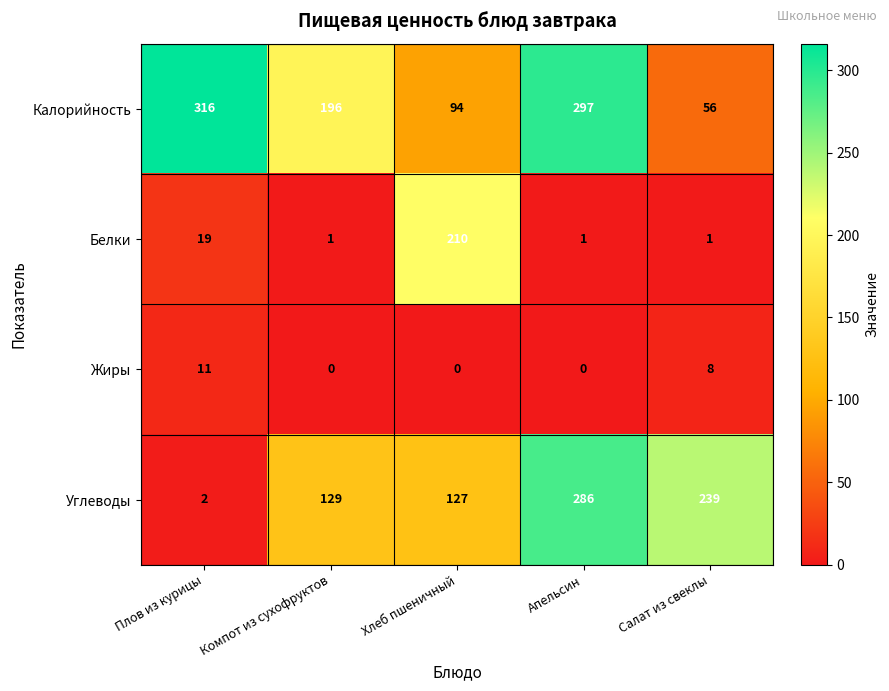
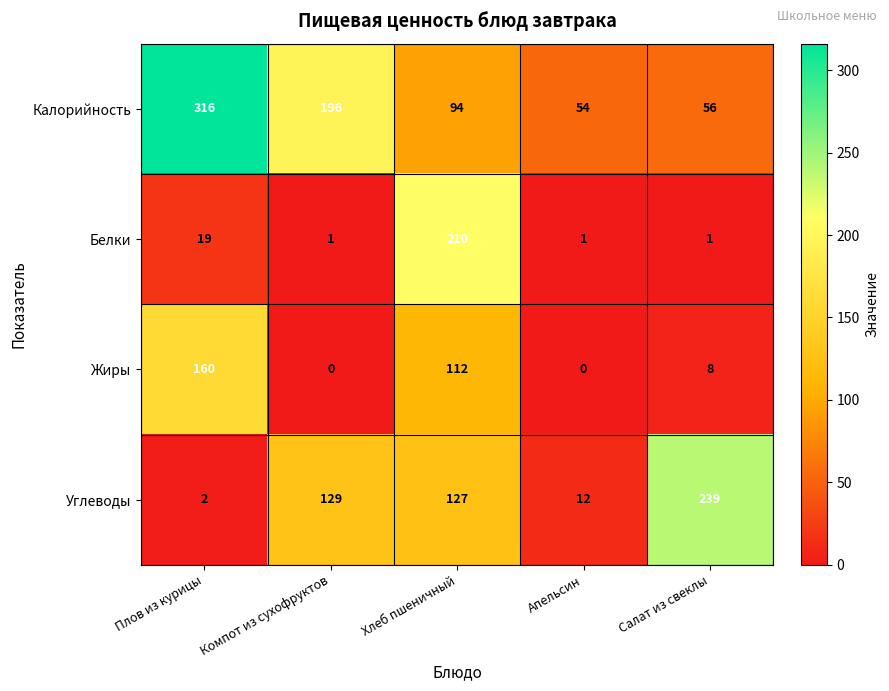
  {
    "Калорийность": {
      "Плов из курицы": 316,
      "Компот из сухофруктов": 196,
      "Хлеб пшеничный": 94,
-     "Апельсин": 297,
+     "Апельсин": 54,
      "Салат из свеклы": 56
    },
    "Белки": {
      "Плов из курицы": 19,
      "Компот из сухофруктов": 1,
      "Хлеб пшеничный": 210,
      "Апельсин": 1,
      "Салат из свеклы": 1
    },
    "Жиры": {
-     "Плов из курицы": 11,
+     "Плов из курицы": 160,
      "Компот из сухофруктов": 0,
-     "Хлеб пшеничный": 0,
+     "Хлеб пшеничный": 112,
      "Апельсин": 0,
      "Салат из свеклы": 8
    },
    "Углеводы": {
      "Плов из курицы": 2,
      "Компот из сухофруктов": 129,
      "Хлеб пшеничный": 127,
-     "Апельсин": 286,
+     "Апельсин": 12,
      "Салат из свеклы": 239
    }
  }
